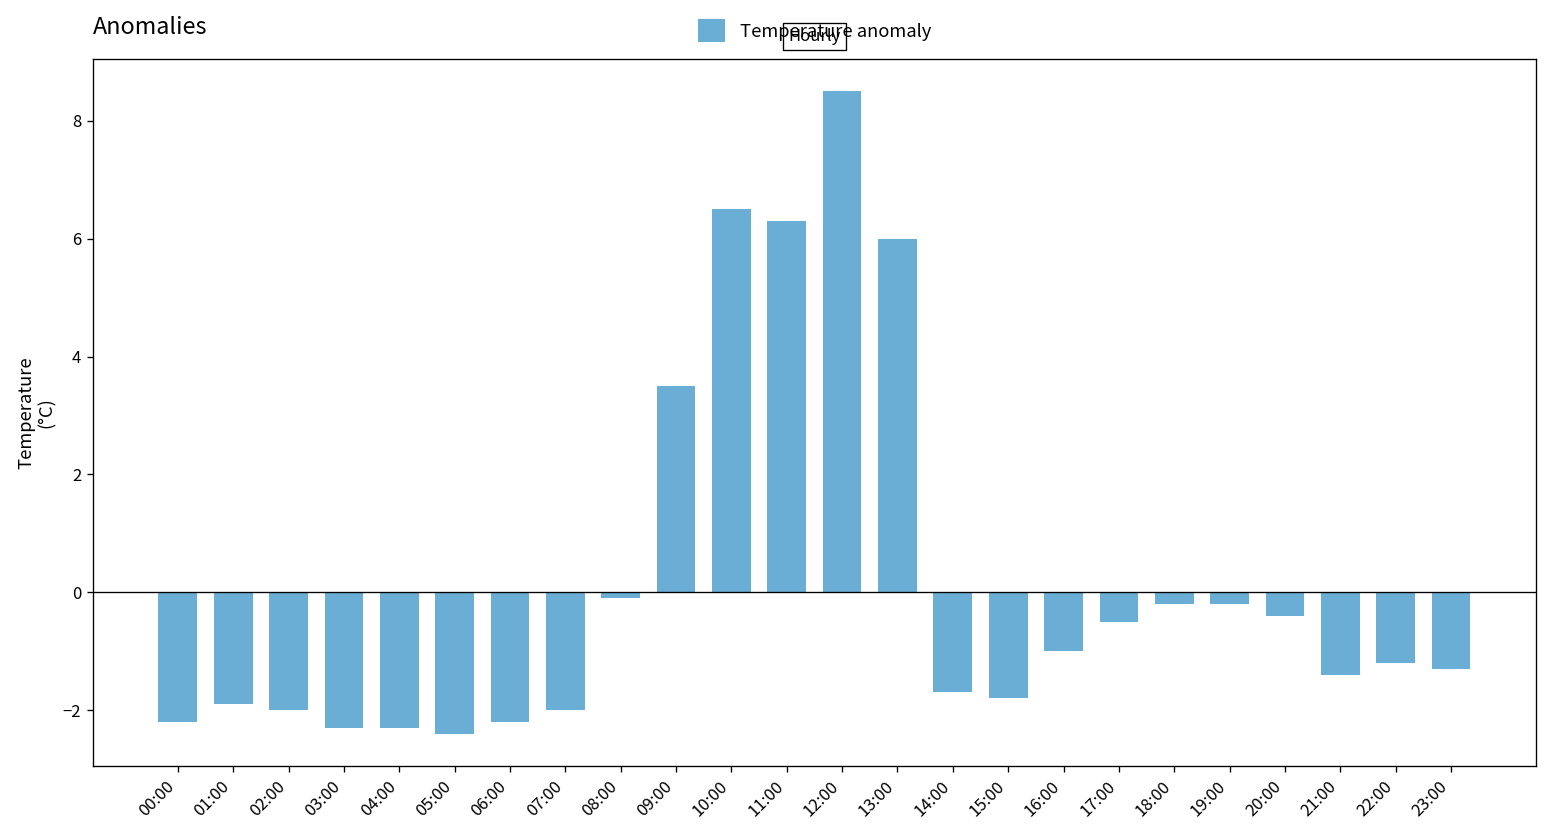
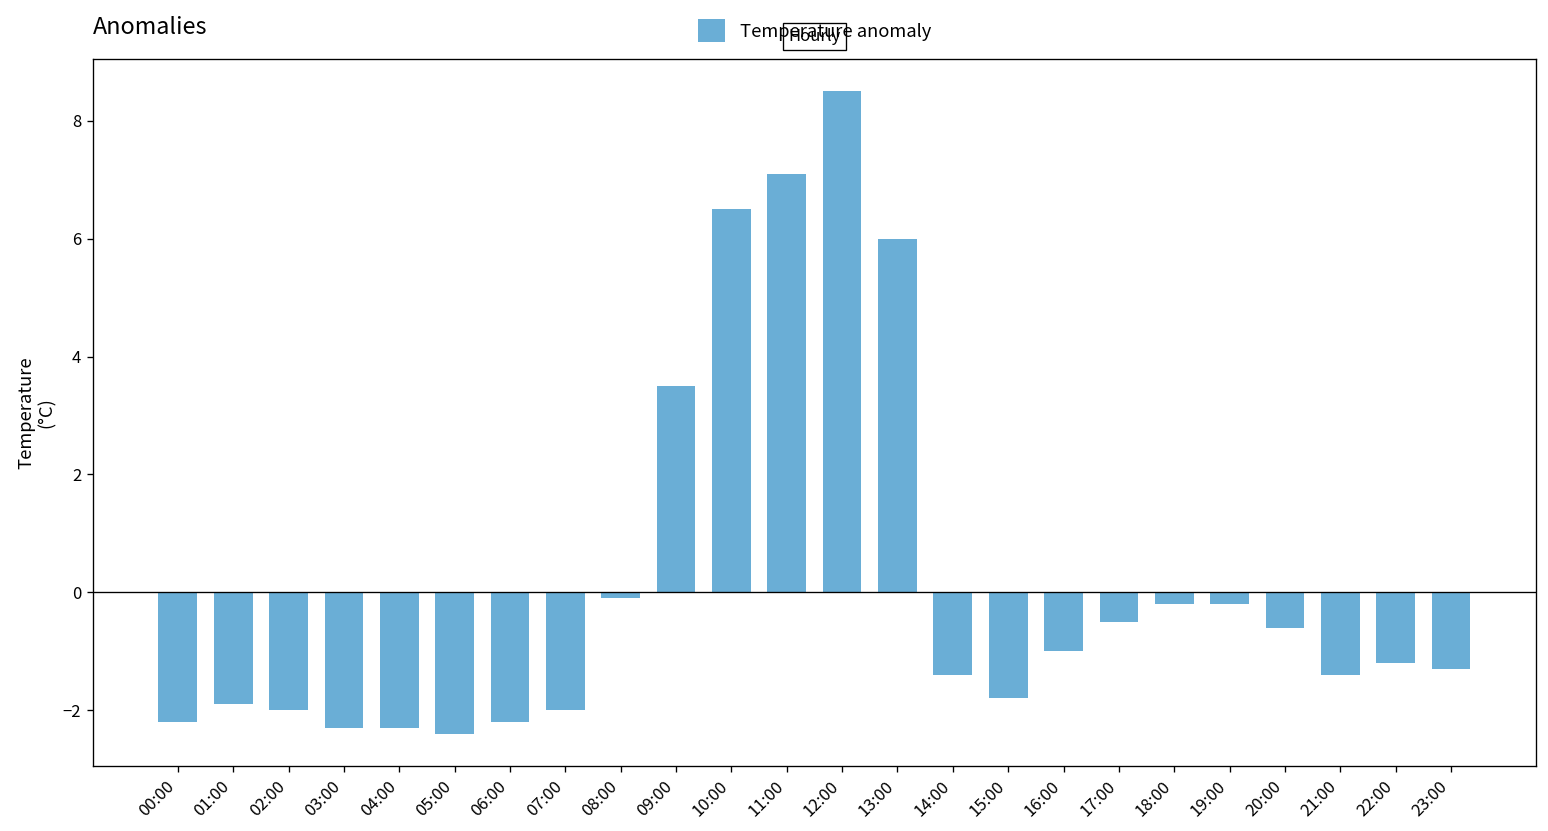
  {
    "00:00": -2.2,
    "01:00": -1.9,
    "02:00": -2.0,
    "03:00": -2.3,
    "04:00": -2.3,
    "05:00": -2.4,
    "06:00": -2.2,
    "07:00": -2.0,
    "08:00": -0.1,
    "09:00": 3.5,
    "10:00": 6.5,
-   "11:00": 6.3,
+   "11:00": 7.1,
    "12:00": 8.5,
    "13:00": 6.0,
-   "14:00": -1.7,
+   "14:00": -1.4,
    "15:00": -1.8,
    "16:00": -1.0,
    "17:00": -0.5,
    "18:00": -0.2,
    "19:00": -0.2,
-   "20:00": -0.4,
+   "20:00": -0.6,
    "21:00": -1.4,
    "22:00": -1.2,
    "23:00": -1.3
  }
